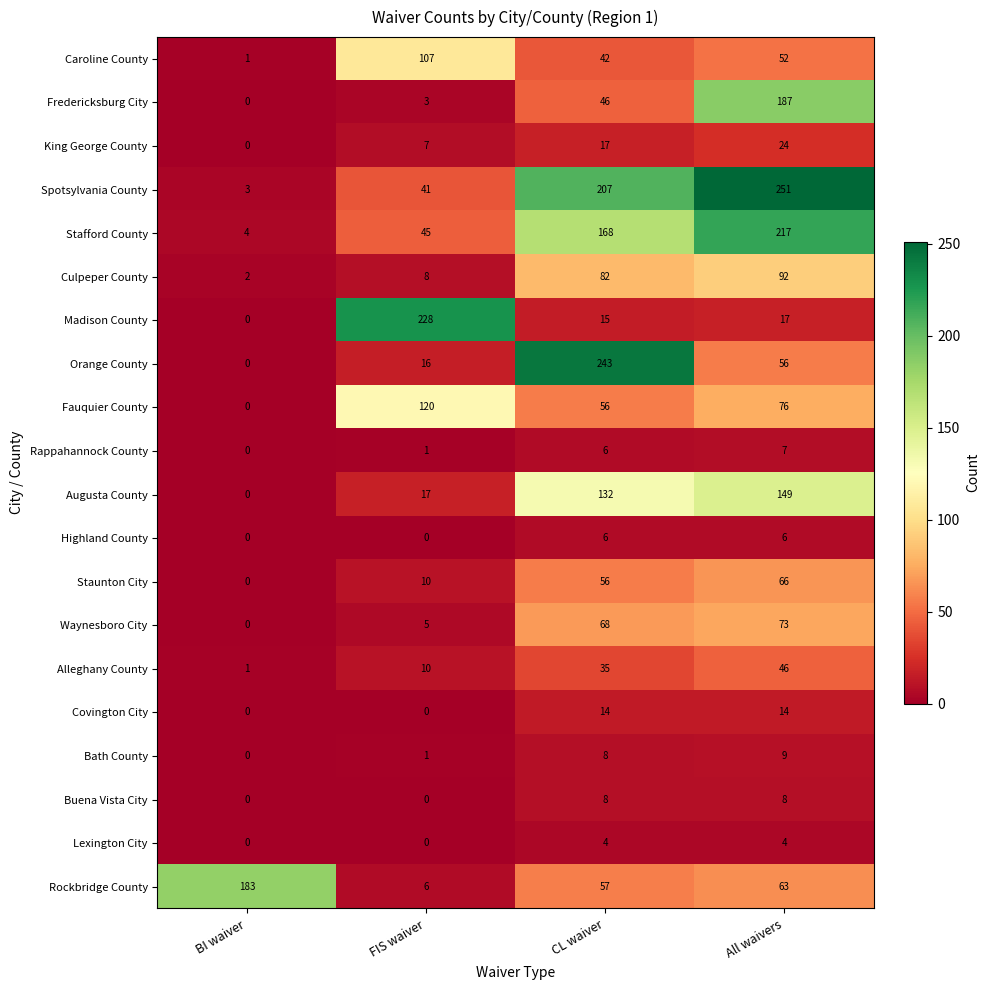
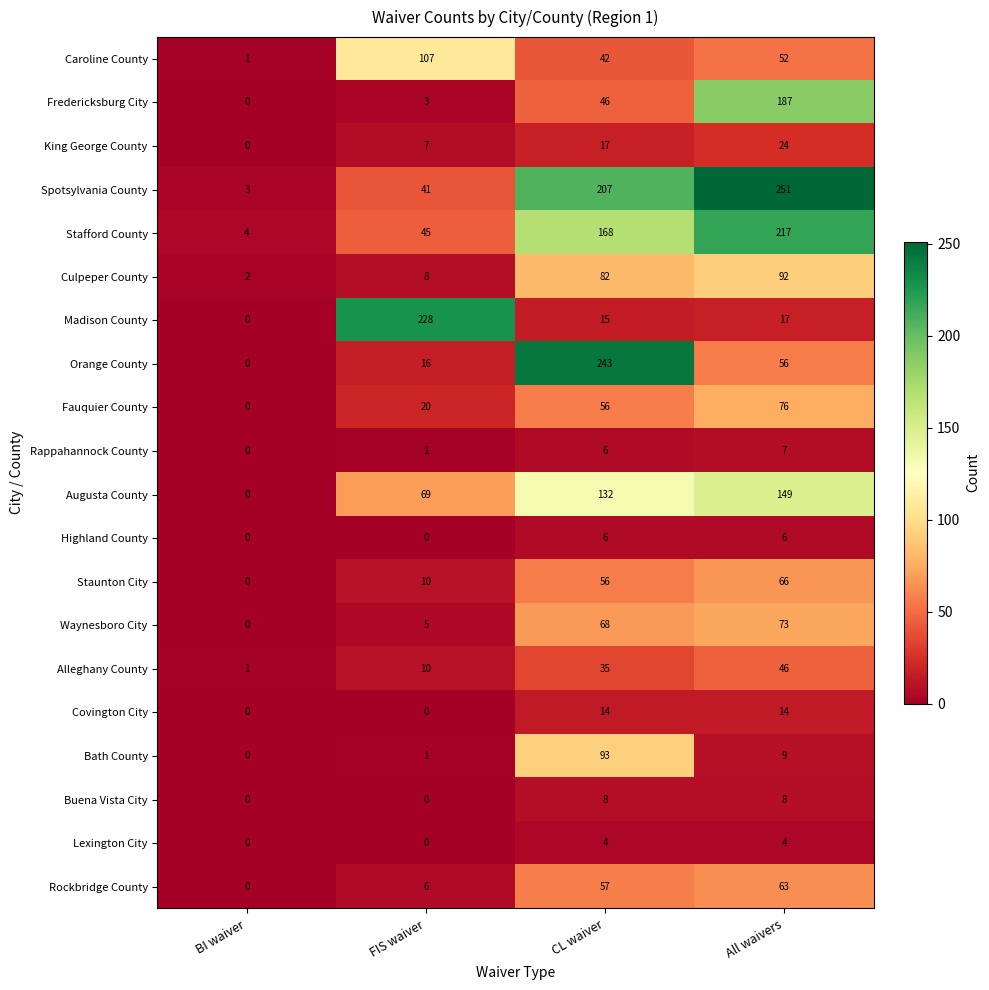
  {
    "Caroline County": {
      "BI waiver": 1,
      "FIS waiver": 107,
      "CL waiver": 42,
      "All waivers": 52
    },
    "Fredericksburg City": {
      "BI waiver": 0,
      "FIS waiver": 3,
      "CL waiver": 46,
      "All waivers": 187
    },
    "King George County": {
      "BI waiver": 0,
      "FIS waiver": 7,
      "CL waiver": 17,
      "All waivers": 24
    },
    "Spotsylvania County": {
      "BI waiver": 3,
      "FIS waiver": 41,
      "CL waiver": 207,
      "All waivers": 251
    },
    "Stafford County": {
      "BI waiver": 4,
      "FIS waiver": 45,
      "CL waiver": 168,
      "All waivers": 217
    },
    "Culpeper County": {
      "BI waiver": 2,
      "FIS waiver": 8,
      "CL waiver": 82,
      "All waivers": 92
    },
    "Madison County": {
      "BI waiver": 0,
      "FIS waiver": 228,
      "CL waiver": 15,
      "All waivers": 17
    },
    "Orange County": {
      "BI waiver": 0,
      "FIS waiver": 16,
      "CL waiver": 243,
      "All waivers": 56
    },
    "Fauquier County": {
      "BI waiver": 0,
-     "FIS waiver": 120,
+     "FIS waiver": 20,
      "CL waiver": 56,
      "All waivers": 76
    },
    "Rappahannock County": {
      "BI waiver": 0,
      "FIS waiver": 1,
      "CL waiver": 6,
      "All waivers": 7
    },
    "Augusta County": {
      "BI waiver": 0,
-     "FIS waiver": 17,
+     "FIS waiver": 69,
      "CL waiver": 132,
      "All waivers": 149
    },
    "Highland County": {
      "BI waiver": 0,
      "FIS waiver": 0,
      "CL waiver": 6,
      "All waivers": 6
    },
    "Staunton City": {
      "BI waiver": 0,
      "FIS waiver": 10,
      "CL waiver": 56,
      "All waivers": 66
    },
    "Waynesboro City": {
      "BI waiver": 0,
      "FIS waiver": 5,
      "CL waiver": 68,
      "All waivers": 73
    },
    "Alleghany County": {
      "BI waiver": 1,
      "FIS waiver": 10,
      "CL waiver": 35,
      "All waivers": 46
    },
    "Covington City": {
      "BI waiver": 0,
      "FIS waiver": 0,
      "CL waiver": 14,
      "All waivers": 14
    },
    "Bath County": {
      "BI waiver": 0,
      "FIS waiver": 1,
-     "CL waiver": 8,
+     "CL waiver": 93,
      "All waivers": 9
    },
    "Buena Vista City": {
      "BI waiver": 0,
      "FIS waiver": 0,
      "CL waiver": 8,
      "All waivers": 8
    },
    "Lexington City": {
      "BI waiver": 0,
      "FIS waiver": 0,
      "CL waiver": 4,
      "All waivers": 4
    },
    "Rockbridge County": {
-     "BI waiver": 183,
+     "BI waiver": 0,
      "FIS waiver": 6,
      "CL waiver": 57,
      "All waivers": 63
    }
  }
